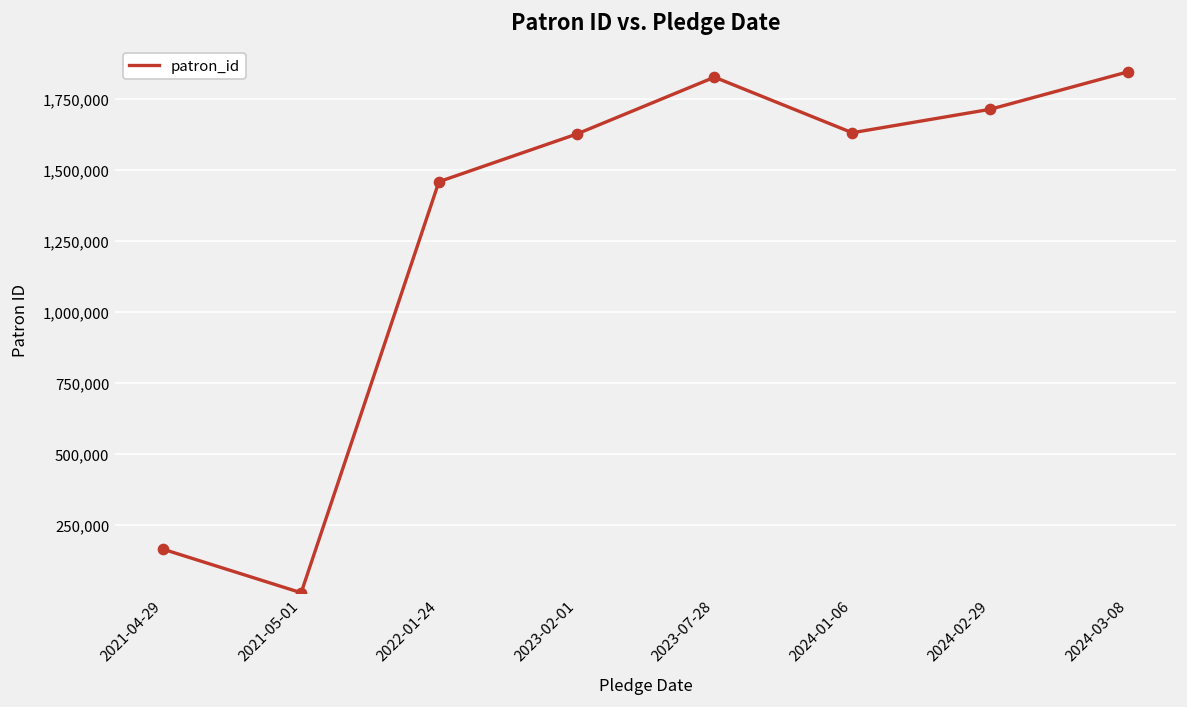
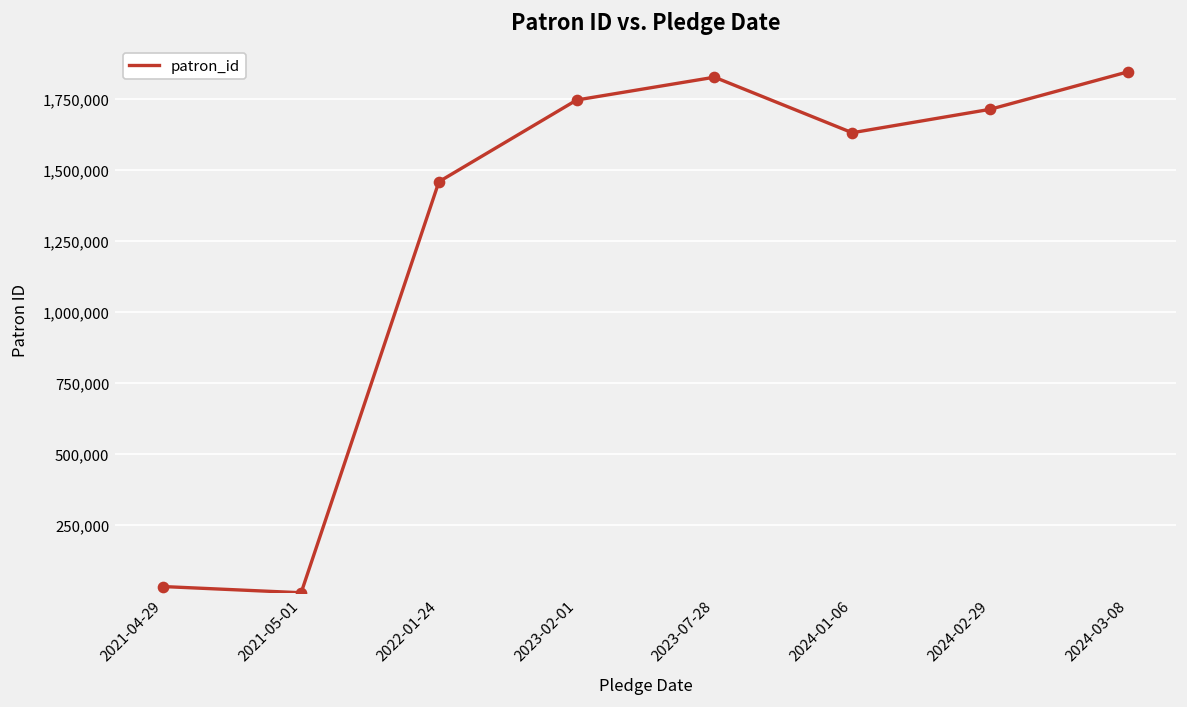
  {
-   "2021-04-29": "160,000",
+   "2021-04-29": "30,000",
    "2021-05-01": "10,000",
    "2022-01-24": "1,460,000",
-   "2023-02-01": "1,630,000",
+   "2023-02-01": "1,750,000",
    "2023-07-28": "1,830,000",
    "2024-01-06": "1,630,000",
    "2024-02-29": "1,710,000",
    "2024-03-08": "1,850,000"
  }
